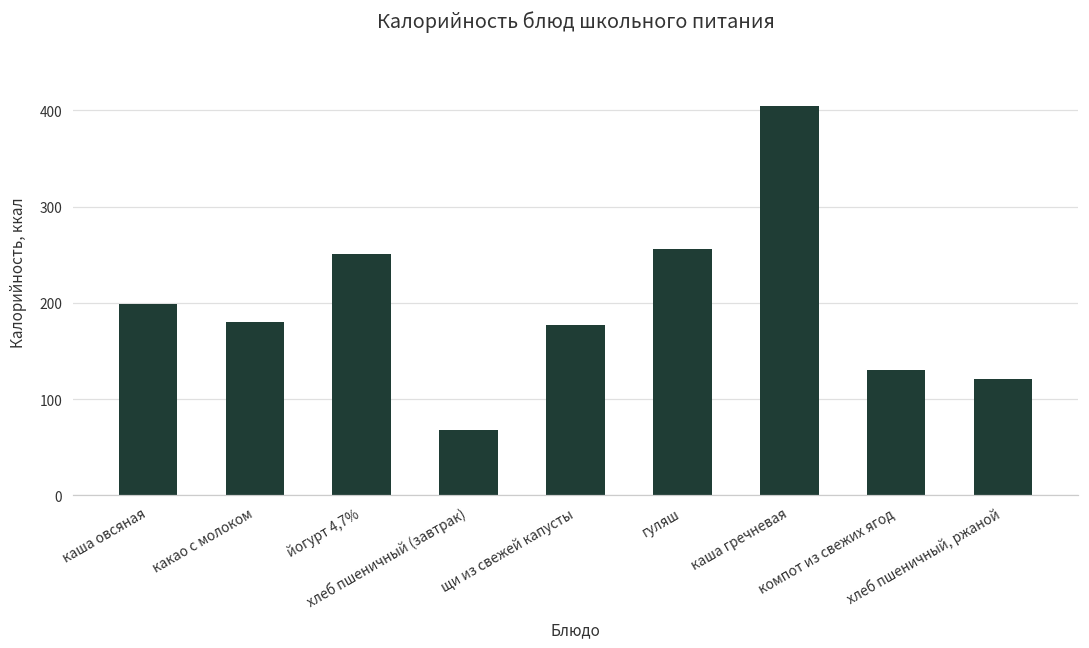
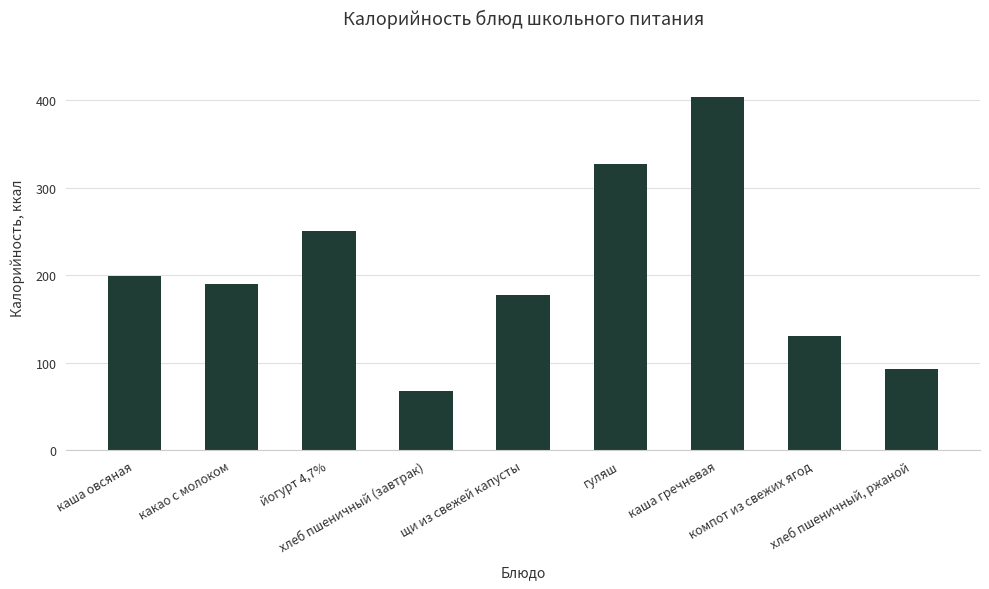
  {
    "каша овсяная": 200,
-   "какао с молоком": 180,
+   "какао с молоком": 190,
    "йогурт 4,7%": 250,
    "хлеб пшеничный (завтрак)": 70,
    "щи из свежей капусты": 180,
-   "гуляш": 260,
+   "гуляш": 330,
    "каша гречневая": 400,
    "компот из свежих ягод": 130,
-   "хлеб пшеничный, ржаной": 120
+   "хлеб пшеничный, ржаной": 90
  }
